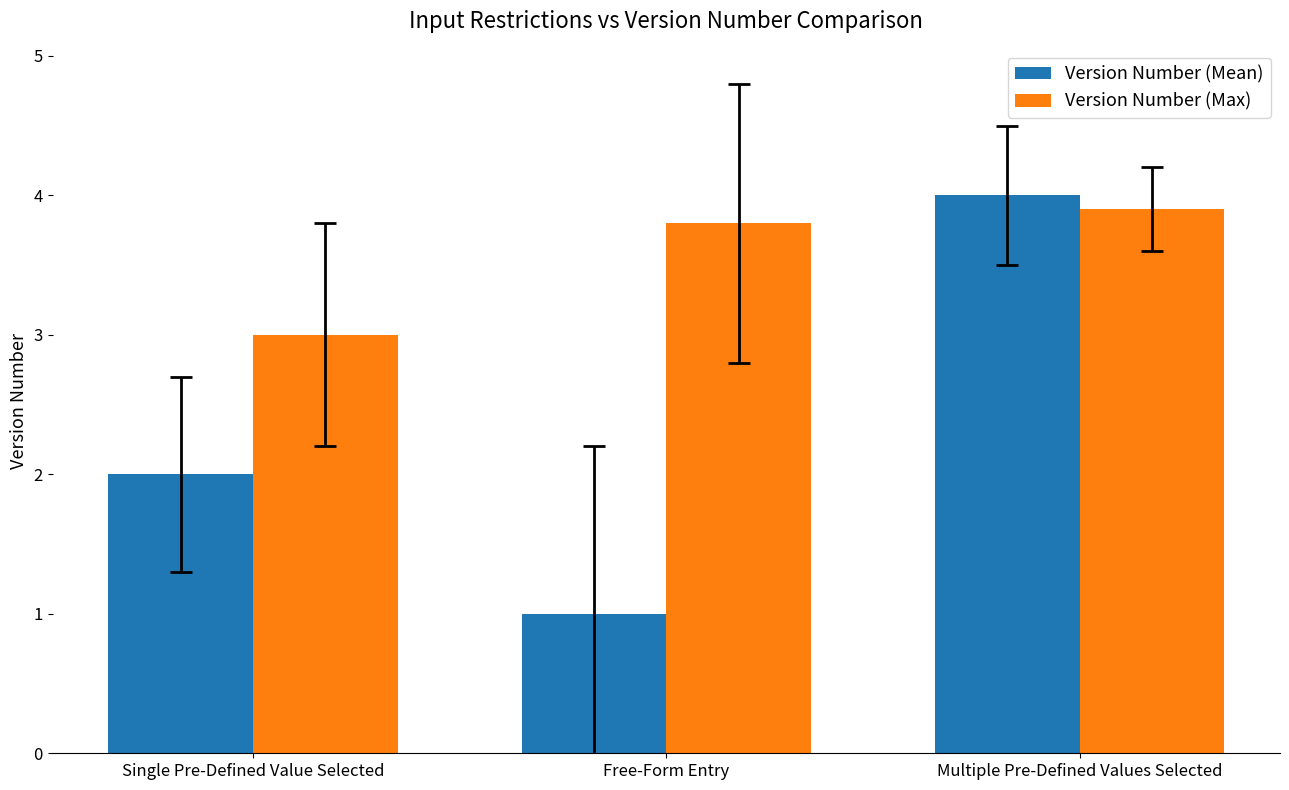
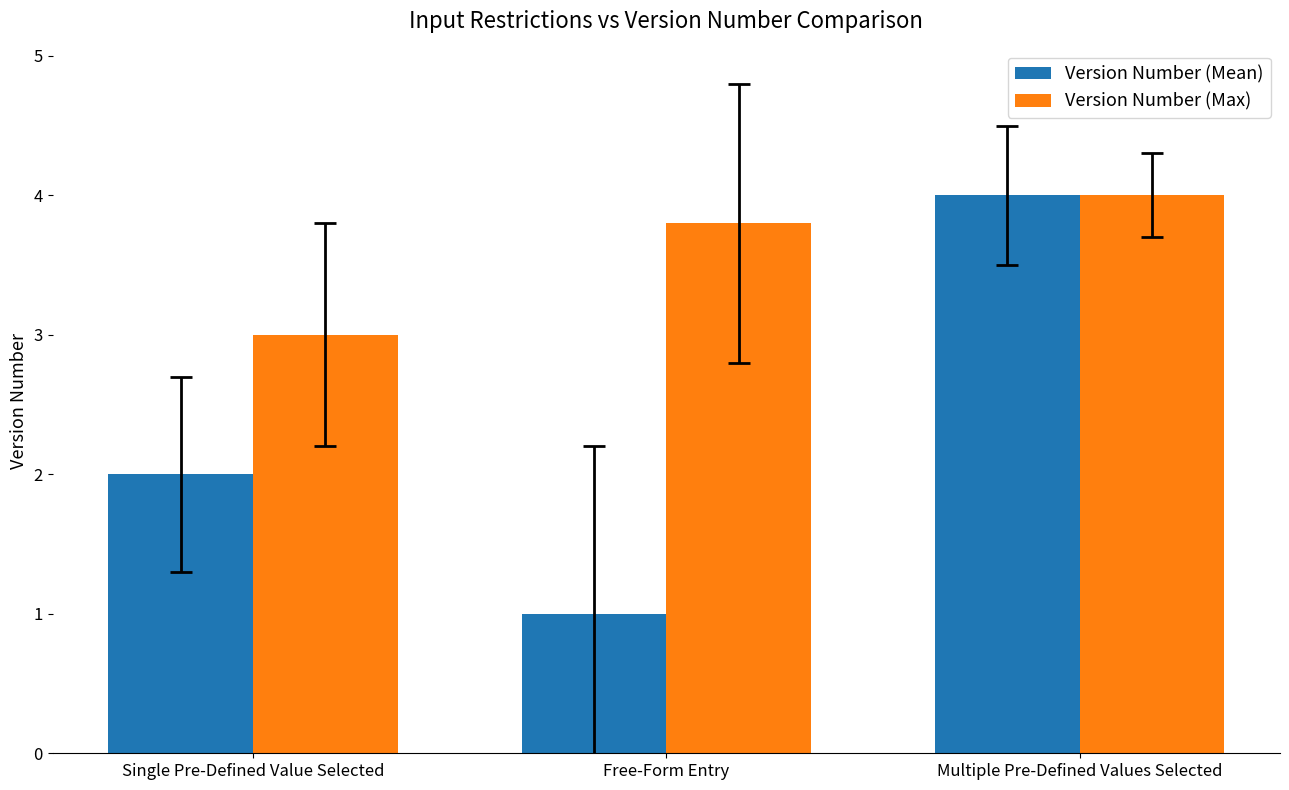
  {
    "Version Number (Max)": {
      "Single Pre-Defined Value Selected": 3.0,
      "Free-Form Entry": 3.8,
-     "Multiple Pre-Defined Values Selected": 3.9
+     "Multiple Pre-Defined Values Selected": 4.0
    }
  }
